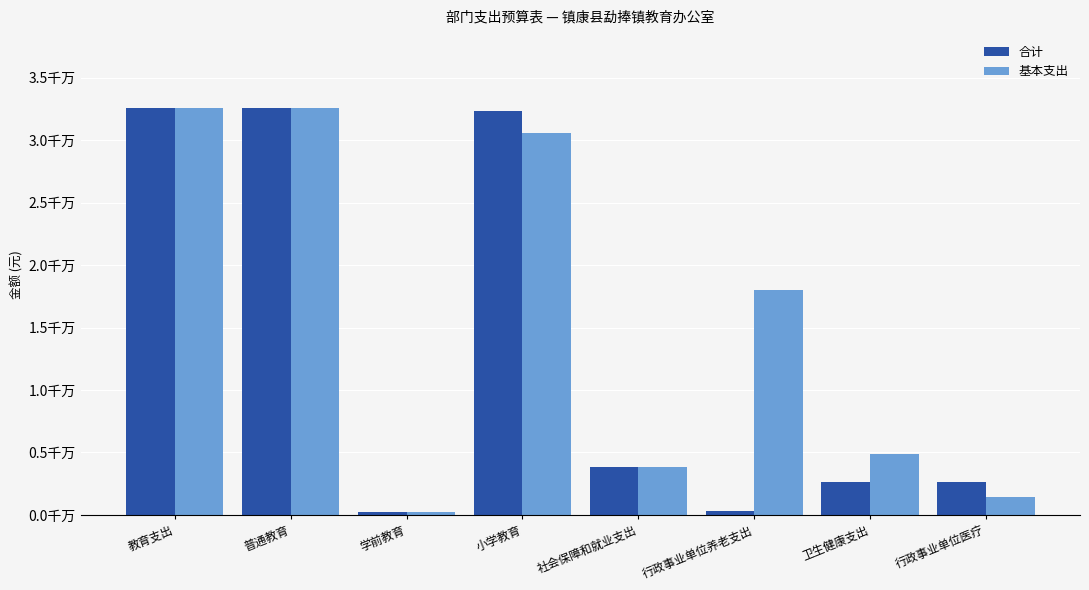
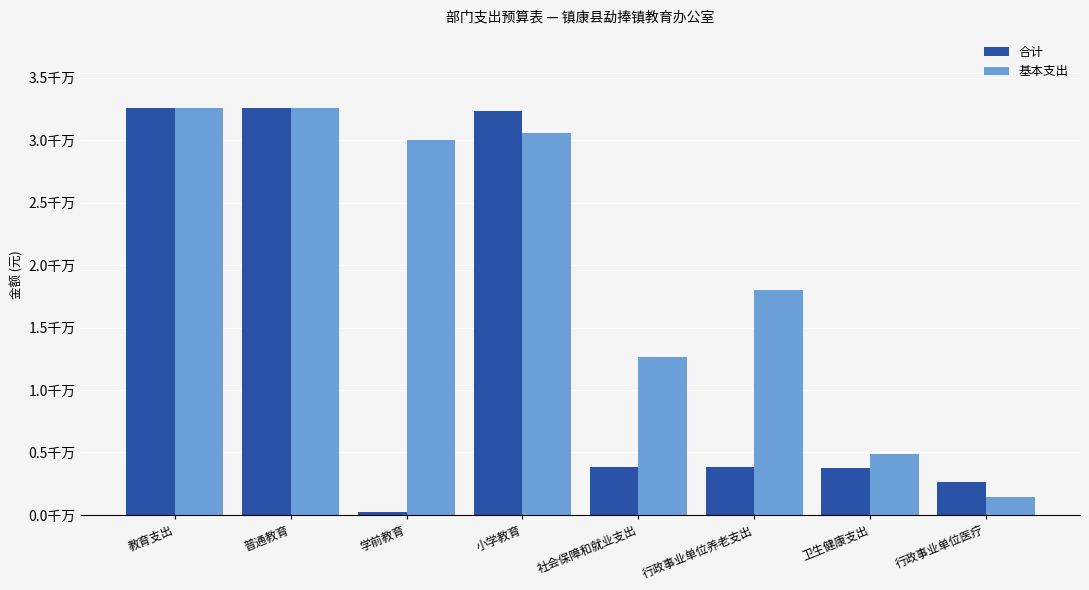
  {
    "合计": {
      "教育支出": "3.26千万",
      "普通教育": "3.26千万",
      "学前教育": "0.02千万",
      "小学教育": "3.23千万",
      "社会保障和就业支出": "0.38千万",
-     "行政事业单位养老支出": "0.03千万",
-     "卫生健康支出": "0.27千万",
+     "行政事业单位养老支出": "0.38千万",
+     "卫生健康支出": "0.38千万",
      "行政事业单位医疗": "0.27千万"
    },
    "基本支出": {
      "教育支出": "3.26千万",
      "普通教育": "3.26千万",
-     "学前教育": "0.02千万",
+     "学前教育": "3.00千万",
      "小学教育": "3.06千万",
-     "社会保障和就业支出": "0.38千万",
+     "社会保障和就业支出": "1.27千万",
      "行政事业单位养老支出": "1.80千万",
      "卫生健康支出": "0.49千万",
      "行政事业单位医疗": "0.14千万"
    }
  }
